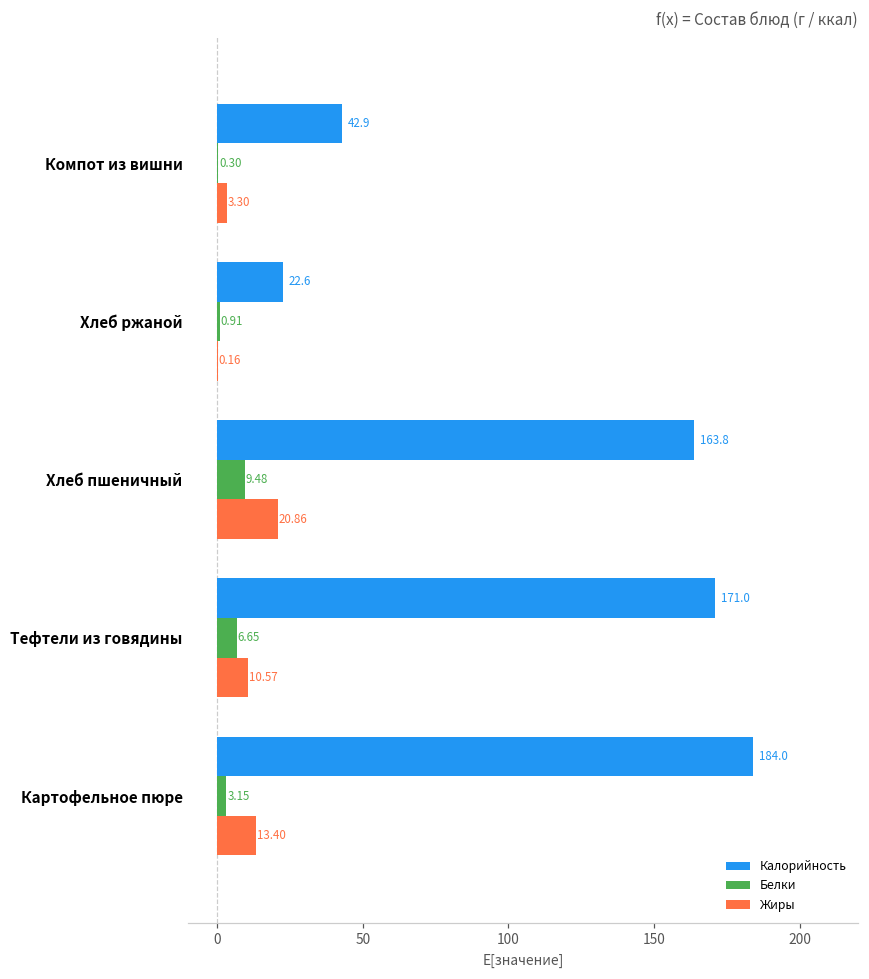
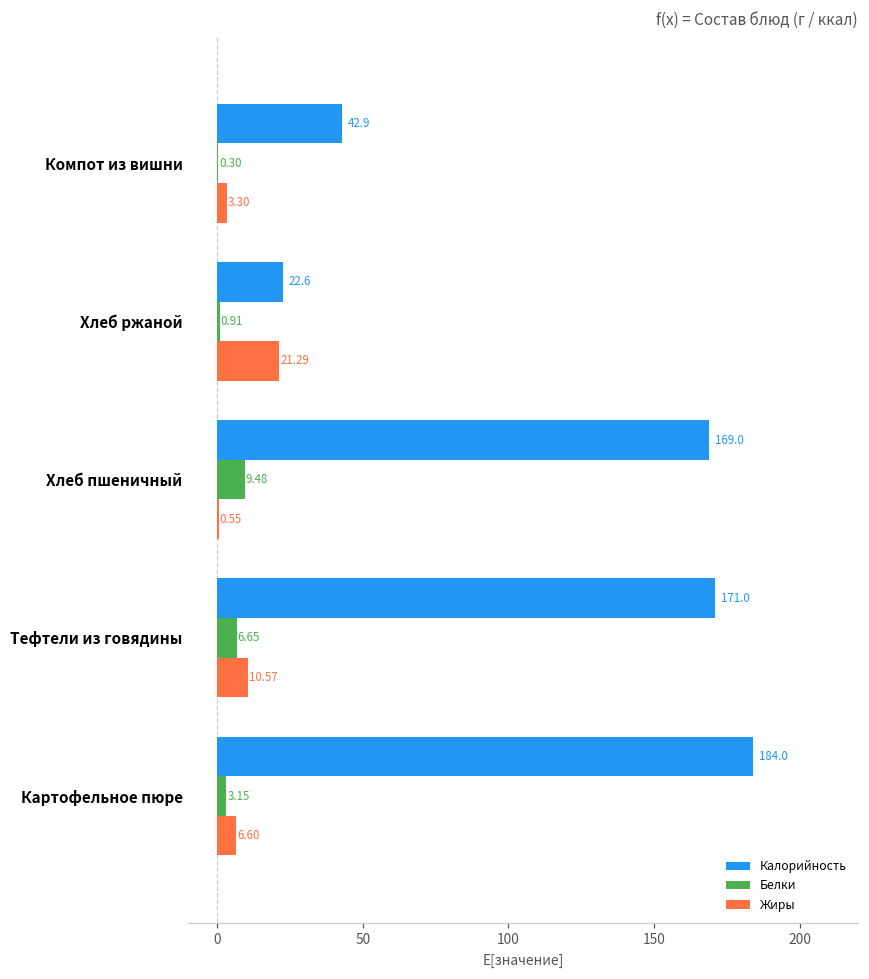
  {
    "Калорийность": {
      "Компот из вишни": 42.9,
      "Хлеб ржаной": 22.6,
-     "Хлеб пшеничный": 163.8,
+     "Хлеб пшеничный": 169.0,
      "Тефтели из говядины": 171.0,
      "Картофельное пюре": 184.0
    },
    "Белки": {
      "Компот из вишни": 0.30,
      "Хлеб ржаной": 0.91,
      "Хлеб пшеничный": 9.48,
      "Тефтели из говядины": 6.65,
      "Картофельное пюре": 3.15
    },
    "Жиры": {
      "Компот из вишни": 3.30,
-     "Хлеб ржаной": 0.16,
-     "Хлеб пшеничный": 20.86,
+     "Хлеб ржаной": 21.29,
+     "Хлеб пшеничный": 0.55,
      "Тефтели из говядины": 10.57,
-     "Картофельное пюре": 13.40
+     "Картофельное пюре": 6.60
    }
  }
